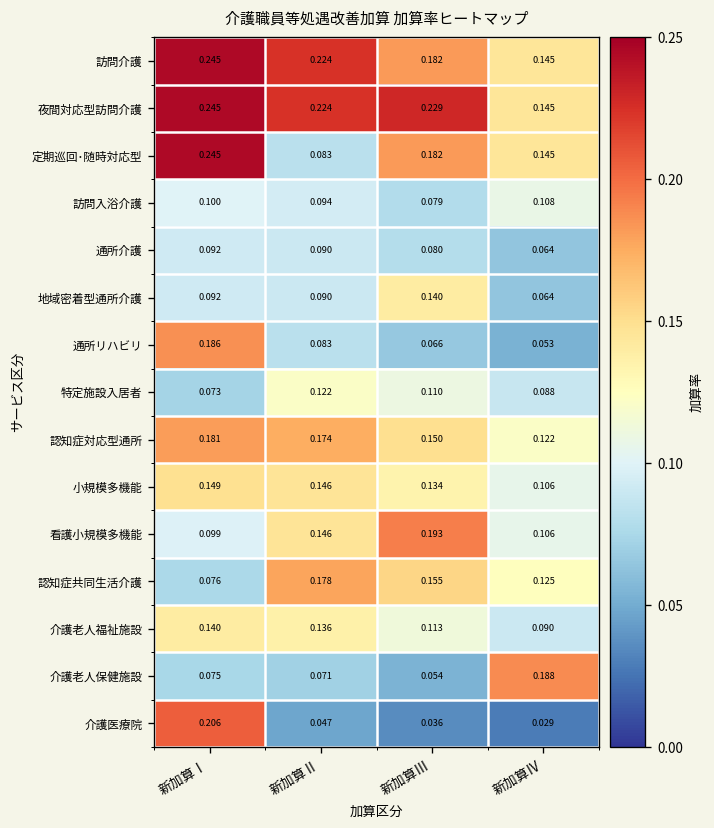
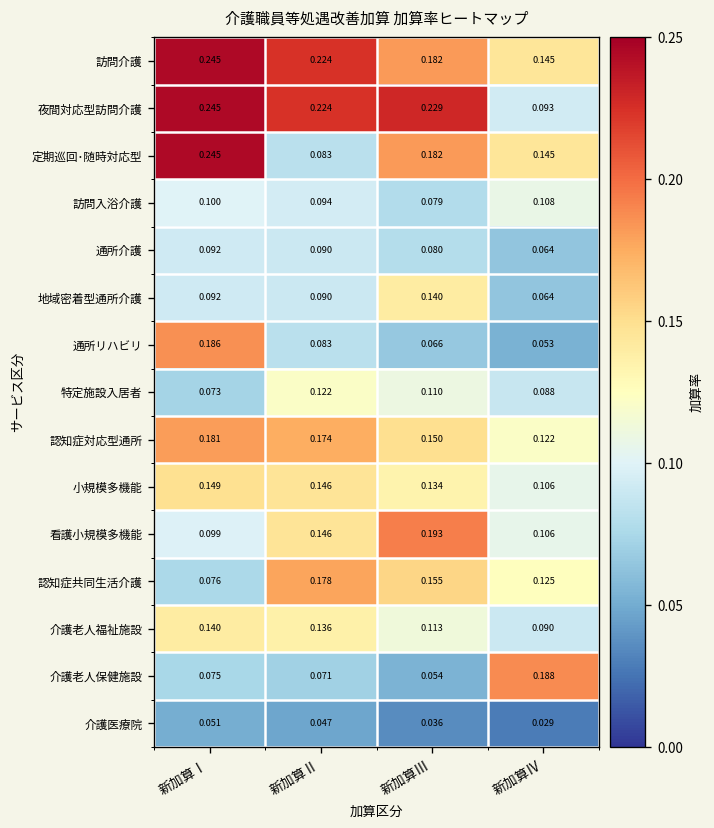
  {
    "訪問介護": {
      "新加算Ⅰ": 0.245,
      "新加算Ⅱ": 0.224,
      "新加算Ⅲ": 0.182,
      "新加算Ⅳ": 0.145
    },
    "夜間対応型訪問介護": {
      "新加算Ⅰ": 0.245,
      "新加算Ⅱ": 0.224,
      "新加算Ⅲ": 0.229,
-     "新加算Ⅳ": 0.145
+     "新加算Ⅳ": 0.093
    },
    "定期巡回･随時対応型": {
      "新加算Ⅰ": 0.245,
      "新加算Ⅱ": 0.083,
      "新加算Ⅲ": 0.182,
      "新加算Ⅳ": 0.145
    },
    "訪問入浴介護": {
      "新加算Ⅰ": 0.100,
      "新加算Ⅱ": 0.094,
      "新加算Ⅲ": 0.079,
      "新加算Ⅳ": 0.108
    },
    "通所介護": {
      "新加算Ⅰ": 0.092,
      "新加算Ⅱ": 0.090,
      "新加算Ⅲ": 0.080,
      "新加算Ⅳ": 0.064
    },
    "地域密着型通所介護": {
      "新加算Ⅰ": 0.092,
      "新加算Ⅱ": 0.090,
      "新加算Ⅲ": 0.140,
      "新加算Ⅳ": 0.064
    },
    "通所リハビリ": {
      "新加算Ⅰ": 0.186,
      "新加算Ⅱ": 0.083,
      "新加算Ⅲ": 0.066,
      "新加算Ⅳ": 0.053
    },
    "特定施設入居者": {
      "新加算Ⅰ": 0.073,
      "新加算Ⅱ": 0.122,
      "新加算Ⅲ": 0.110,
      "新加算Ⅳ": 0.088
    },
    "認知症対応型通所": {
      "新加算Ⅰ": 0.181,
      "新加算Ⅱ": 0.174,
      "新加算Ⅲ": 0.150,
      "新加算Ⅳ": 0.122
    },
    "小規模多機能": {
      "新加算Ⅰ": 0.149,
      "新加算Ⅱ": 0.146,
      "新加算Ⅲ": 0.134,
      "新加算Ⅳ": 0.106
    },
    "看護小規模多機能": {
      "新加算Ⅰ": 0.099,
      "新加算Ⅱ": 0.146,
      "新加算Ⅲ": 0.193,
      "新加算Ⅳ": 0.106
    },
    "認知症共同生活介護": {
      "新加算Ⅰ": 0.076,
      "新加算Ⅱ": 0.178,
      "新加算Ⅲ": 0.155,
      "新加算Ⅳ": 0.125
    },
    "介護老人福祉施設": {
      "新加算Ⅰ": 0.140,
      "新加算Ⅱ": 0.136,
      "新加算Ⅲ": 0.113,
      "新加算Ⅳ": 0.090
    },
    "介護老人保健施設": {
      "新加算Ⅰ": 0.075,
      "新加算Ⅱ": 0.071,
      "新加算Ⅲ": 0.054,
      "新加算Ⅳ": 0.188
    },
    "介護医療院": {
-     "新加算Ⅰ": 0.206,
+     "新加算Ⅰ": 0.051,
      "新加算Ⅱ": 0.047,
      "新加算Ⅲ": 0.036,
      "新加算Ⅳ": 0.029
    }
  }
